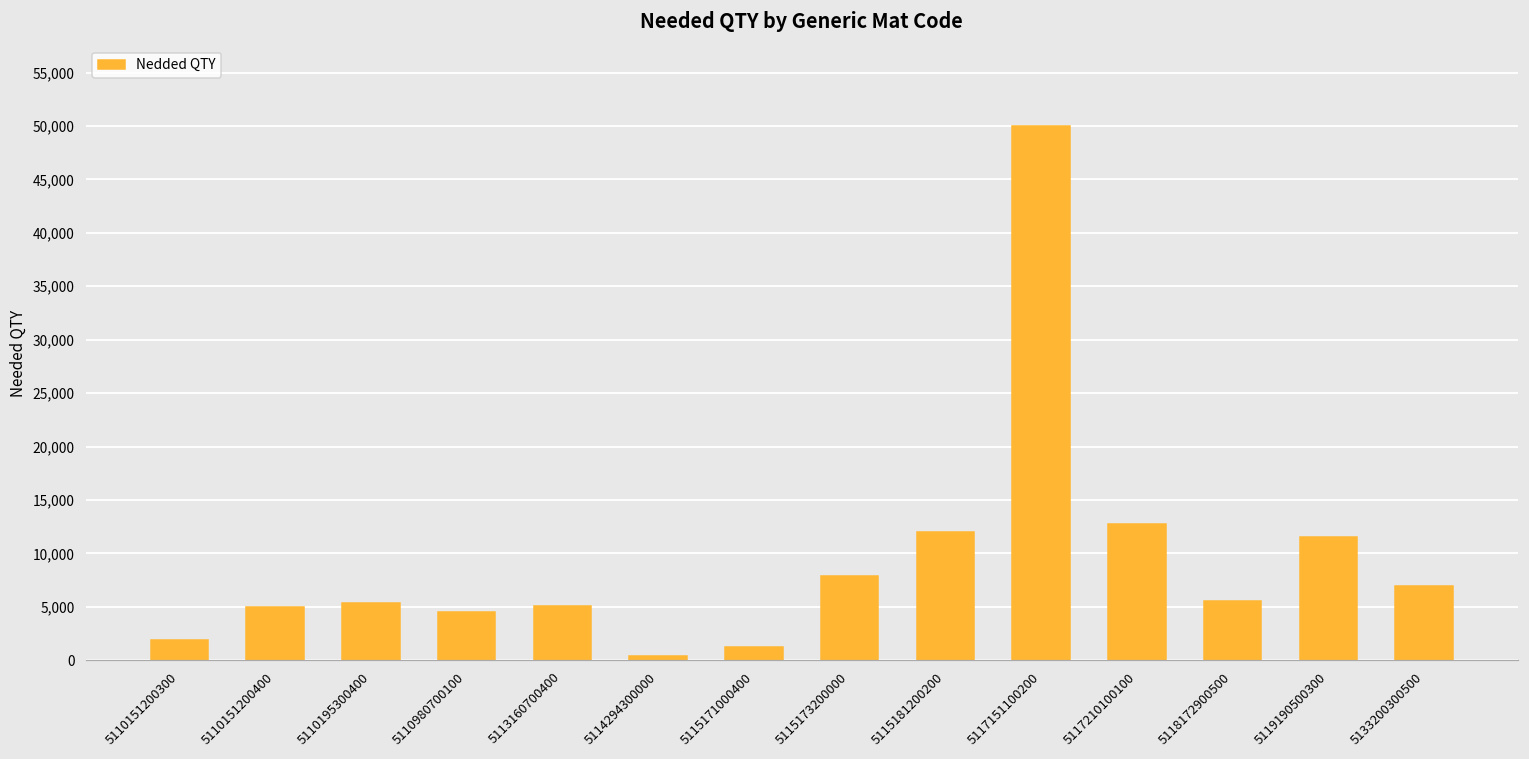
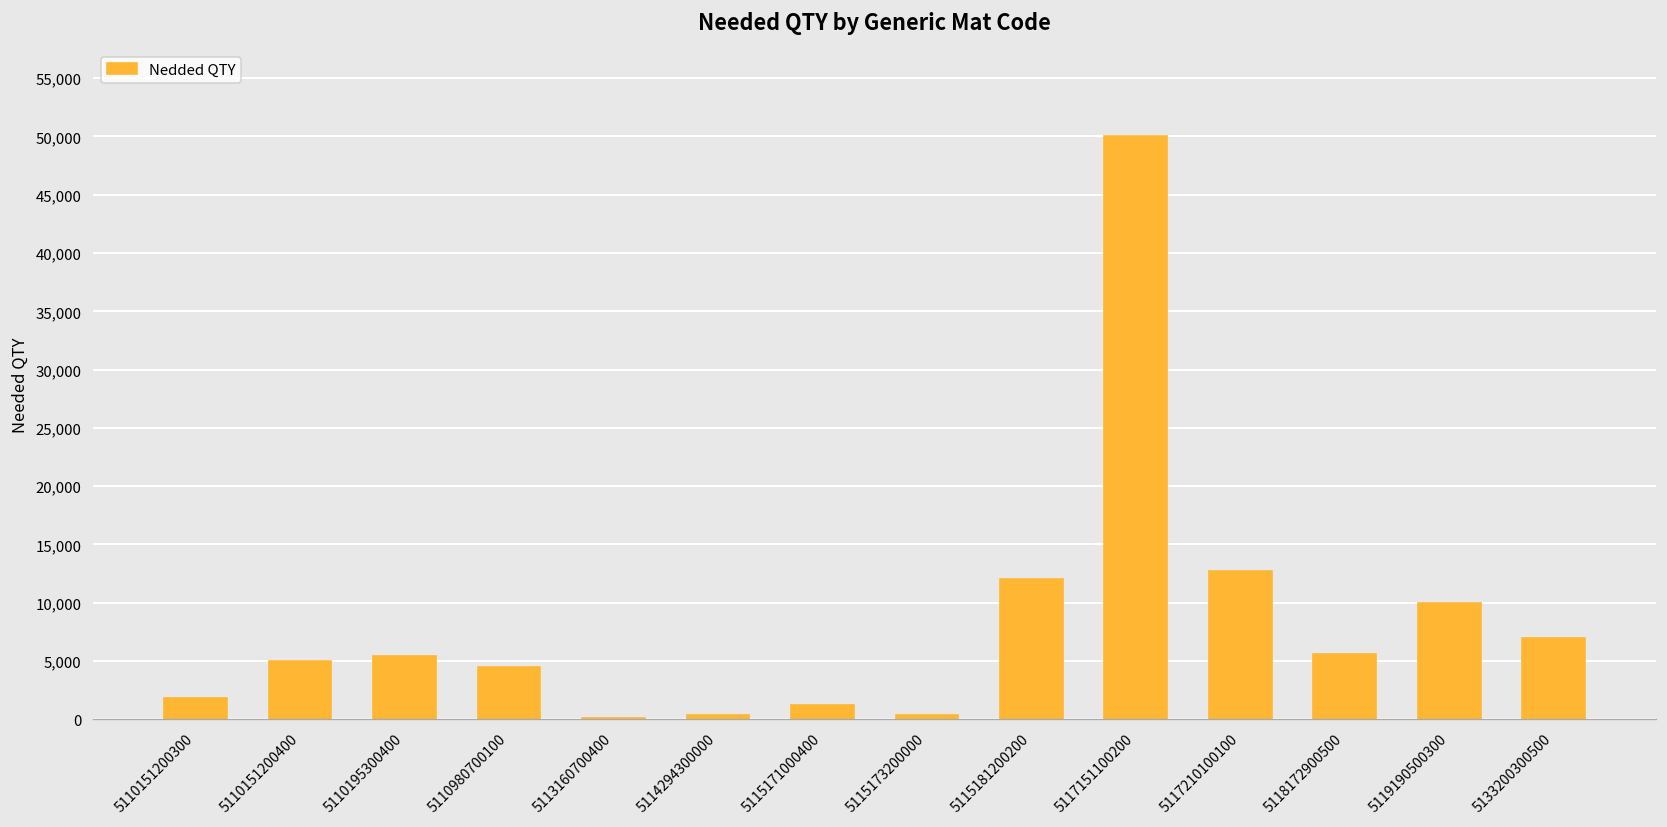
  {
    "5110151200300": "2,000",
    "5110151200400": "5,000",
    "5110195300400": "5,000",
    "5110980700100": "4,000",
-   "5113160700400": "5,000",
+   "5113160700400": "0",
    "5114294300000": "0",
    "5115171000400": "1,000",
-   "5115173200000": "8,000",
+   "5115173200000": "0",
    "5115181200200": "12,000",
    "5117151100200": "50,000",
    "5117210100100": "13,000",
    "5118172900500": "6,000",
-   "5119190500300": "11,000",
+   "5119190500300": "10,000",
    "5133200300500": "7,000"
  }
